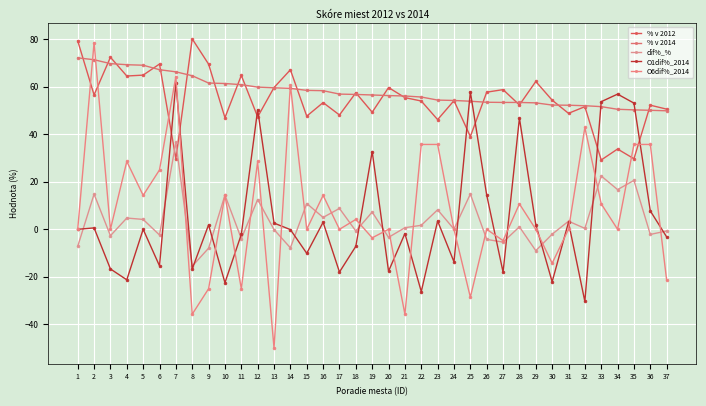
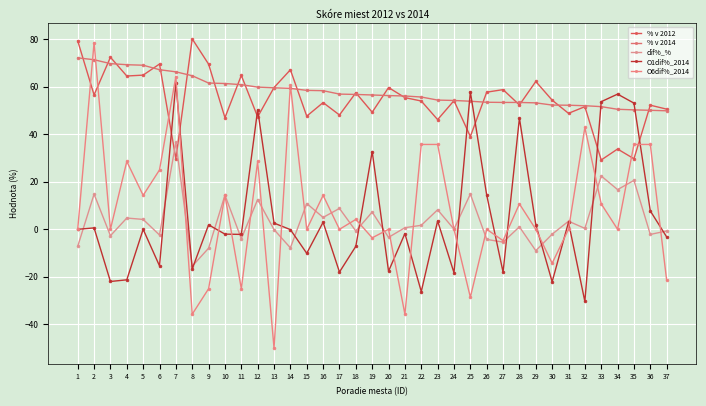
  {
    "O1dif%_2014": {
      "2": 1,
-     "3": -17,
+     "3": -22,
      "4": -21,
      "5": 0,
      "6": -15,
      "7": 62,
      "8": -17,
      "9": 2,
-     "10": -22,
+     "10": -2,
      "11": -2,
      "12": 50,
      "13": 3,
      "14": 0,
      "15": -10,
      "16": 3,
      "17": -18,
      "18": -7,
      "19": 33,
      "20": -18,
      "21": -2,
      "22": -26,
      "23": 4,
-     "24": -14,
+     "24": -18,
      "25": 58,
      "26": 14,
      "27": -18,
      "28": 47,
      "29": 2,
      "30": -22,
      "32": -30,
      "33": 54,
      "34": 57,
      "35": 53,
      "36": 8,
      "37": -3
    }
  }
